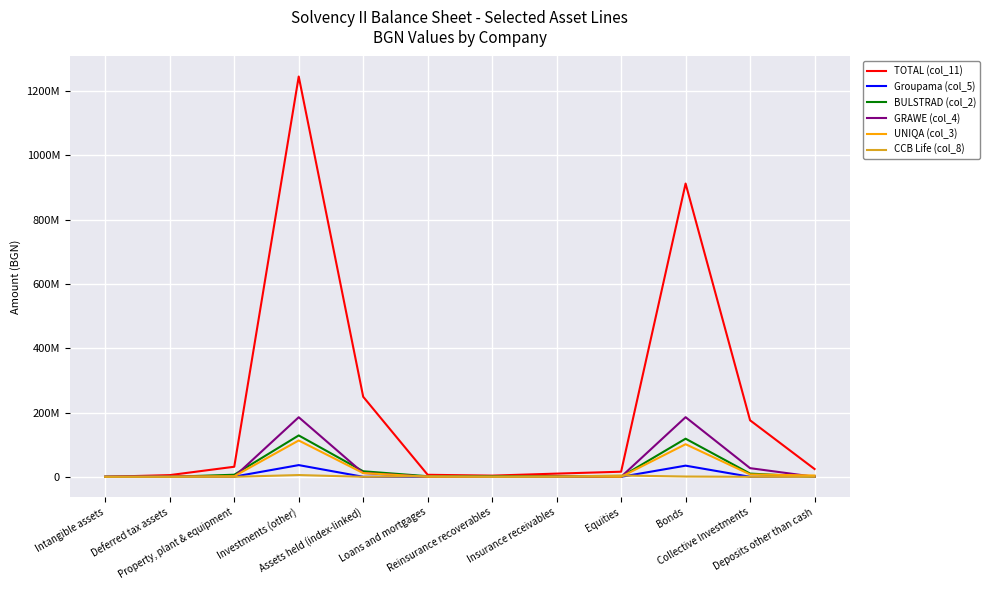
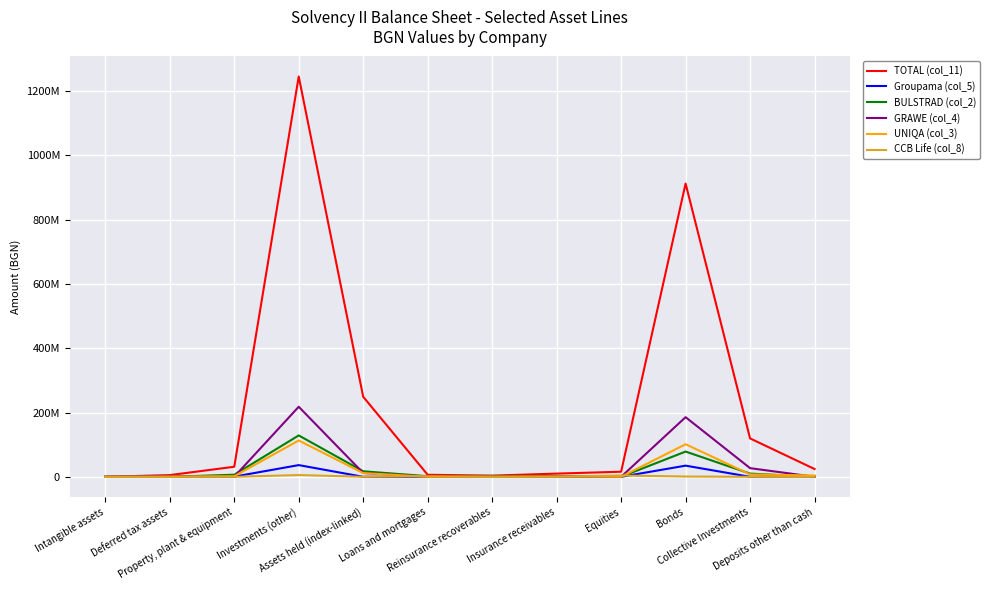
  {
    "TOTAL (col_11)": {
      "Property, plant & equipment": 30000000,
      "Investments (other)": 1250000000,
      "Assets held (index-linked)": 250000000,
      "Equities": 20000000,
      "Bonds": 910000000,
-     "Collective Investments": 180000000,
+     "Collective Investments": 120000000,
      "Deposits other than cash": 20000000
    },
    "Groupama (col_5)": {
      "Investments (other)": 40000000,
      "Bonds": 30000000
    },
    "BULSTRAD (col_2)": {
      "Investments (other)": 130000000,
-     "Bonds": 120000000
+     "Bonds": 80000000
    },
    "GRAWE (col_4)": {
-     "Investments (other)": 190000000,
+     "Investments (other)": 220000000,
      "Bonds": 190000000,
      "Collective Investments": 30000000
    }
  }
